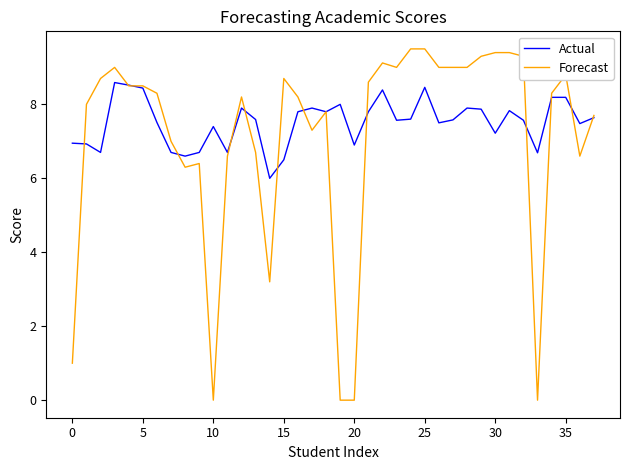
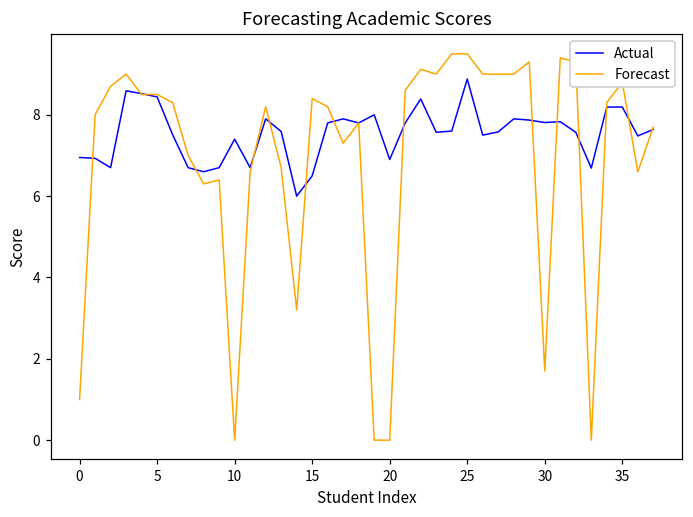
  {
    "Actual": {
      "0": 7.0,
      "10": 7.4,
      "15": 6.5,
      "20": 6.9,
-     "25": 8.5,
-     "30": 7.2,
+     "25": 8.9,
+     "30": 7.8,
      "35": 8.2
    },
    "Forecast": {
      "0": 1.0,
      "10": 0.0,
-     "15": 8.7,
+     "15": 8.4,
      "20": 0.0,
      "25": 9.5,
-     "30": 9.4
+     "30": 1.7
    }
  }
